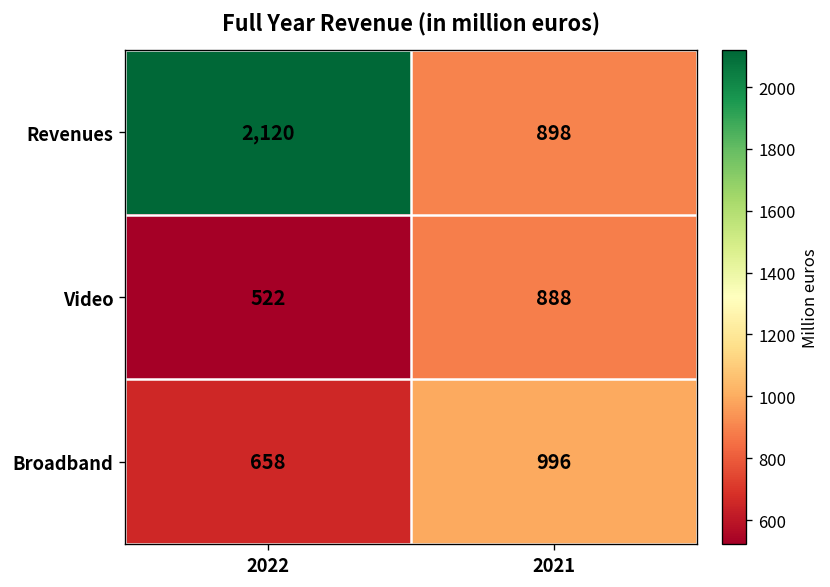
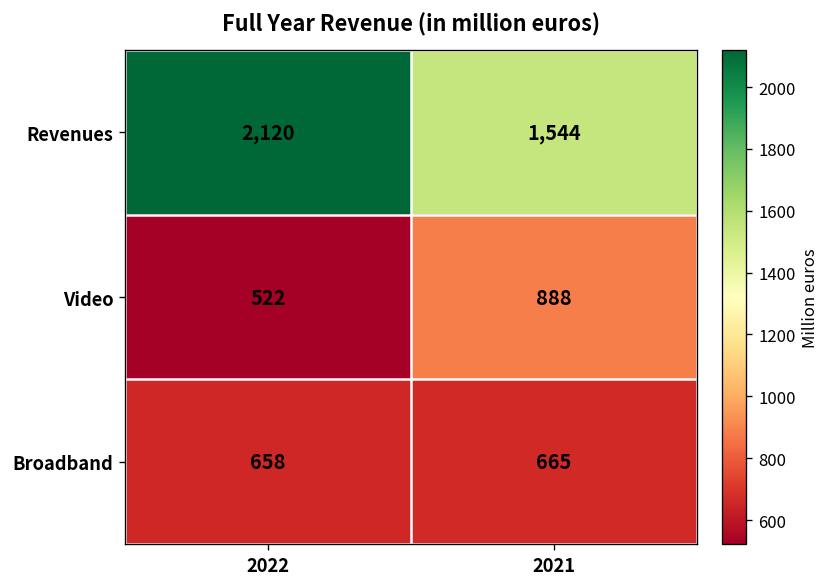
  {
    "Revenues": {
      "2022": "2,120",
-     "2021": "898"
+     "2021": "1,544"
    },
    "Video": {
      "2022": "522",
      "2021": "888"
    },
    "Broadband": {
      "2022": "658",
-     "2021": "996"
+     "2021": "665"
    }
  }
